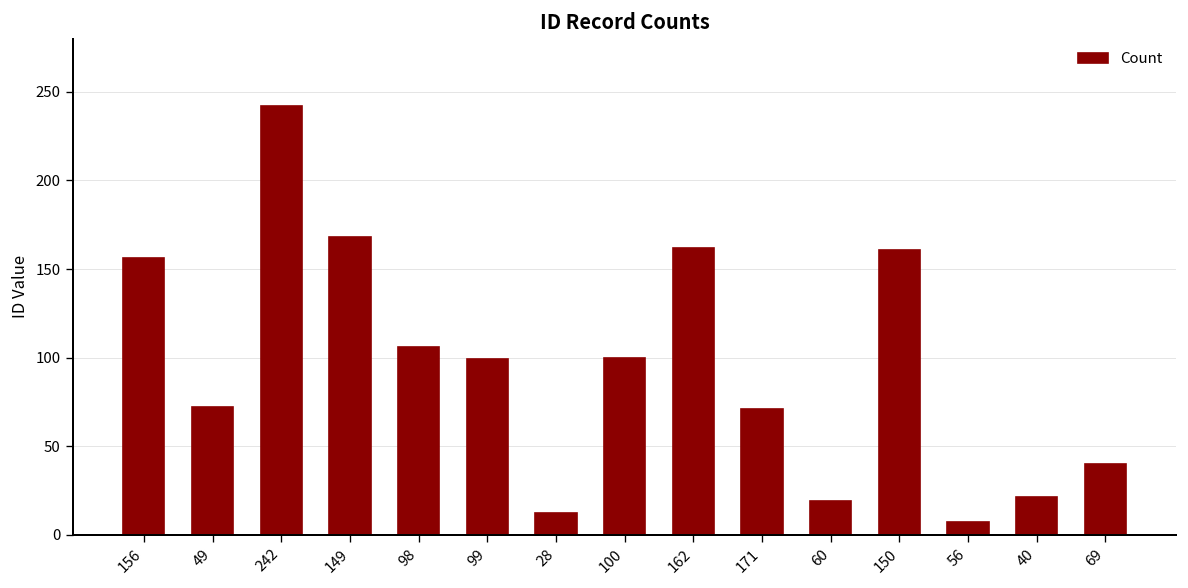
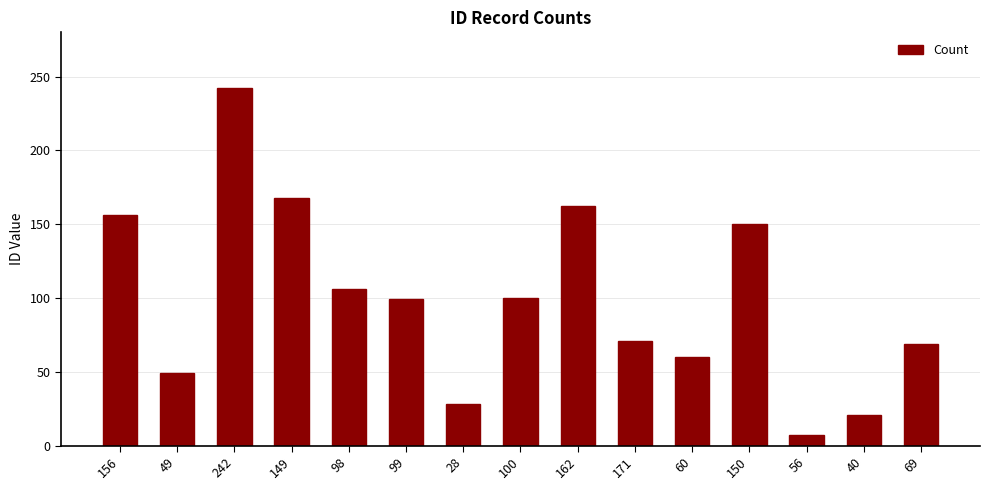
  {
    "156": 156,
-   "49": 72,
+   "49": 49,
    "242": 242,
    "149": 168,
    "98": 106,
    "99": 99,
-   "28": 12,
+   "28": 28,
    "100": 100,
    "162": 162,
    "171": 71,
-   "60": 19,
-   "150": 161,
+   "60": 60,
+   "150": 150,
    "56": 7,
    "40": 21,
-   "69": 40
+   "69": 69
  }
